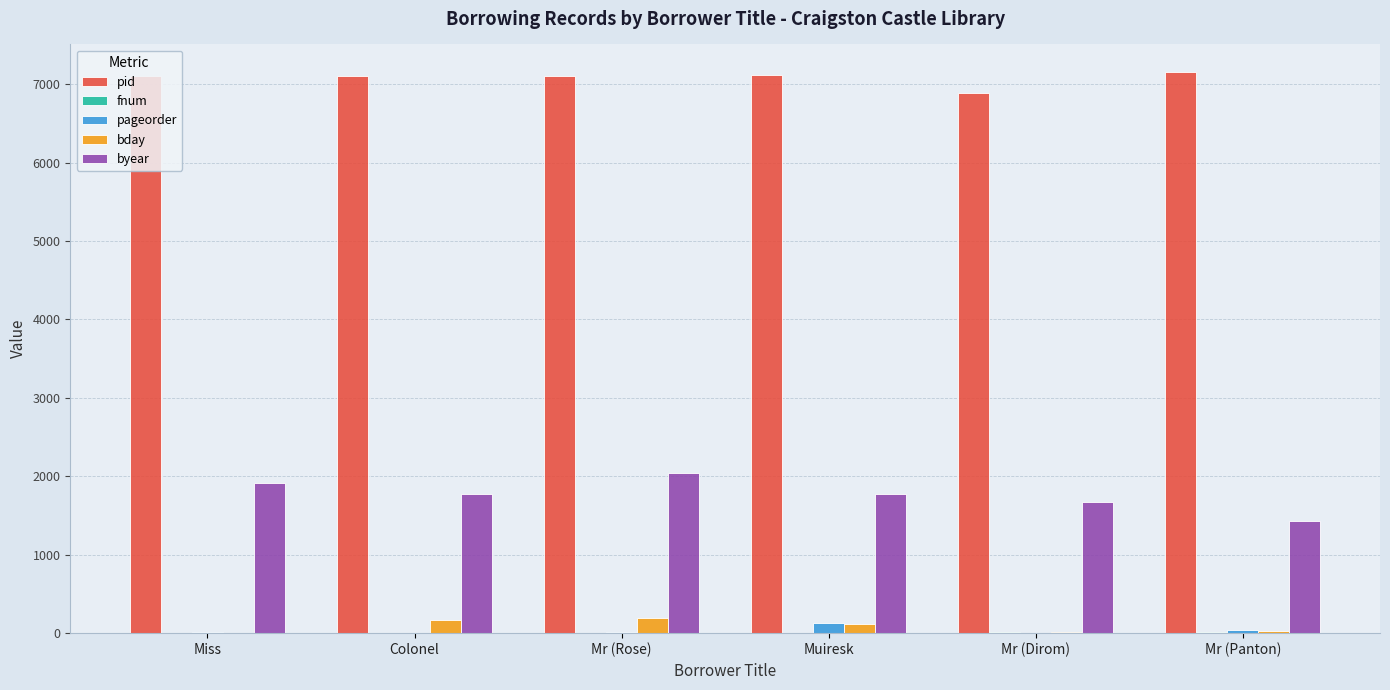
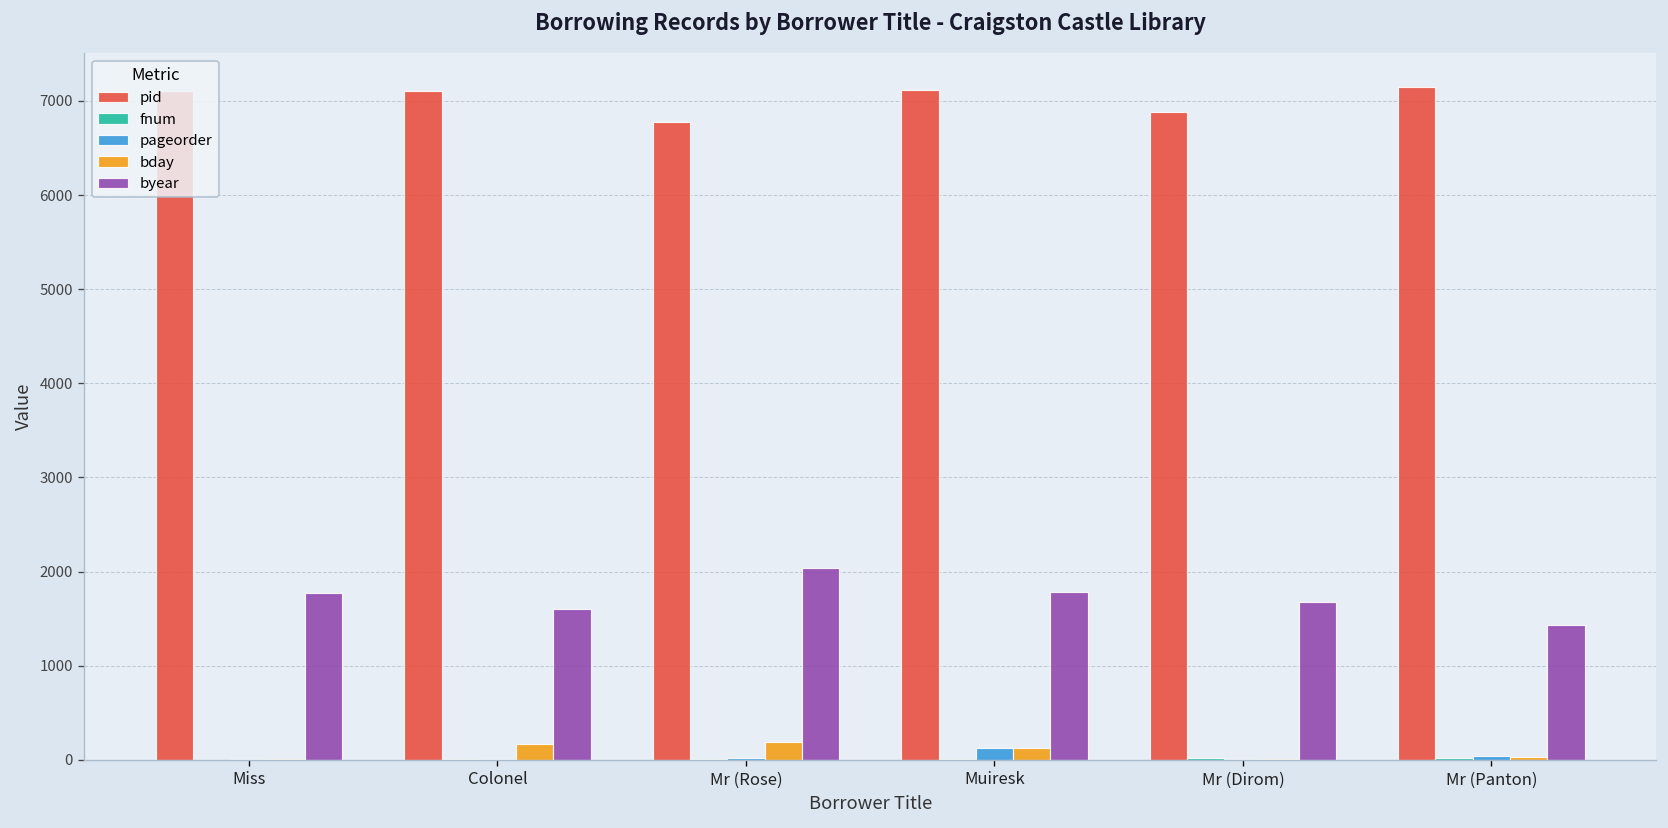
  {
    "pid": {
      "Colonel": 7100,
-     "Mr (Rose)": 7100,
+     "Mr (Rose)": 6800,
      "Muiresk": 7100,
      "Mr (Dirom)": 6900,
      "Mr (Panton)": 7100
    },
    "pageorder": {
      "Muiresk": 100,
      "Mr (Panton)": 0
    },
    "bday": {
      "Colonel": 200,
      "Mr (Rose)": 200,
      "Muiresk": 100
    },
    "byear": {
-     "Miss": 1900,
-     "Colonel": 1800,
+     "Miss": 1800,
+     "Colonel": 1600,
      "Mr (Rose)": 2000,
      "Muiresk": 1800,
      "Mr (Dirom)": 1700,
      "Mr (Panton)": 1400
    }
  }
